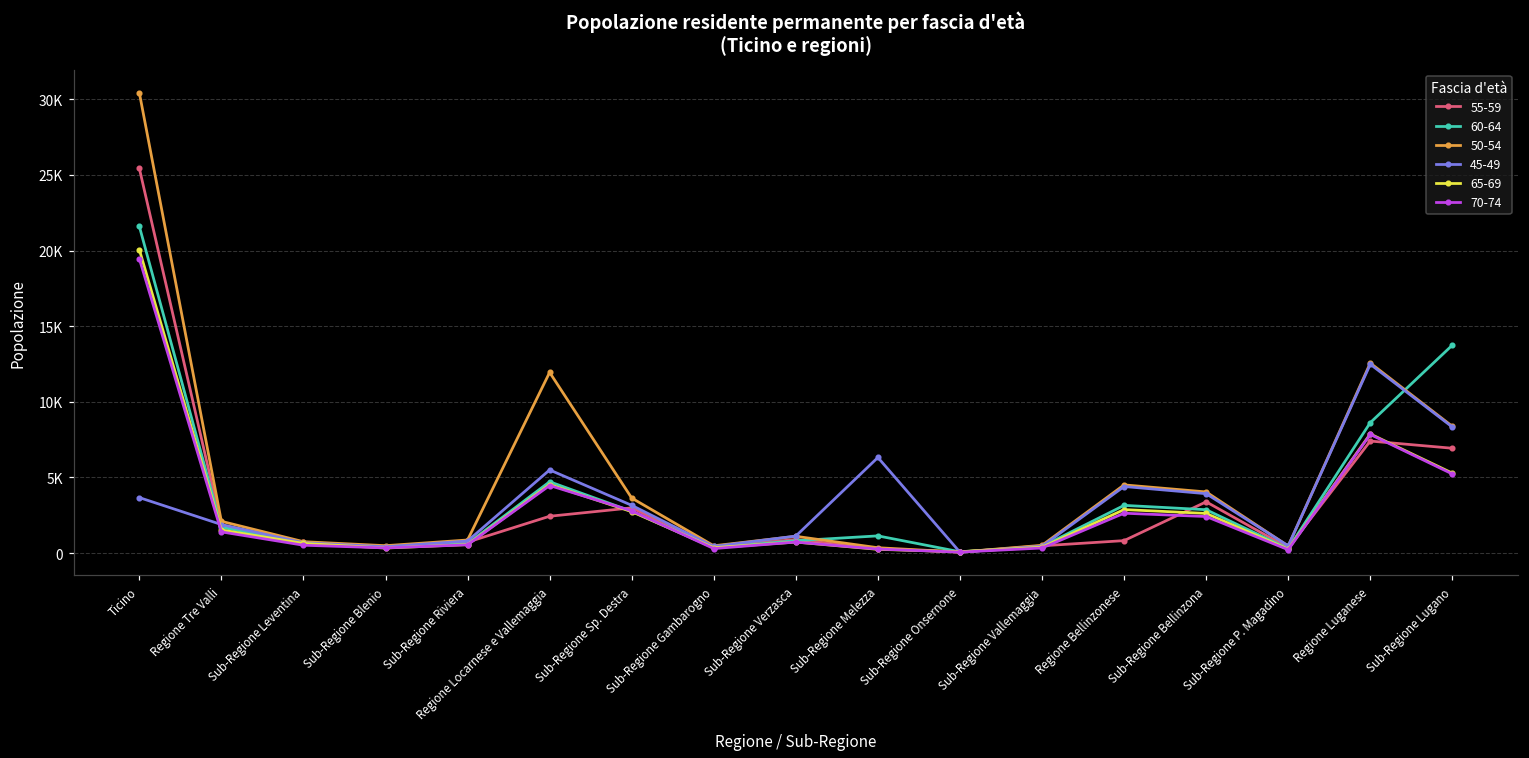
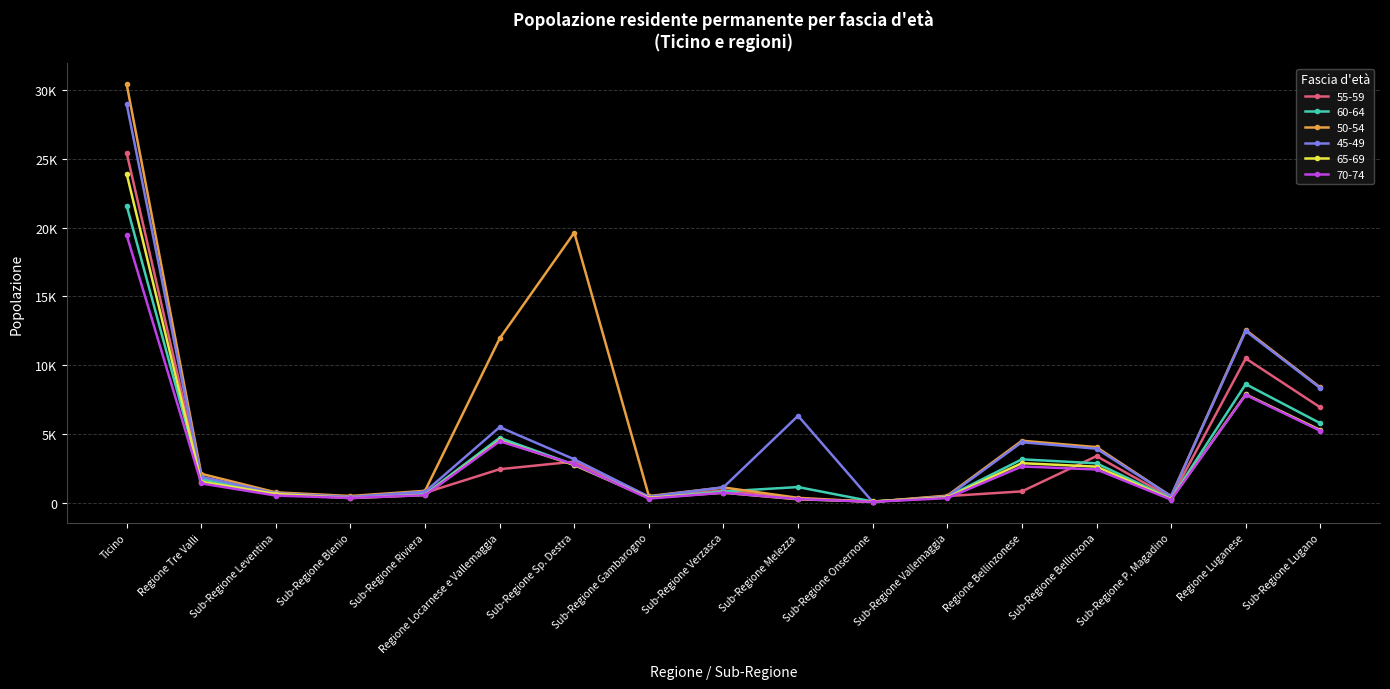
  {
    "55-59": {
      "Ticino": 25400,
      "Regione Locarnese e Vallemaggia": 2400,
      "Regione Bellinzonese": 800,
      "Sub-Regione Bellinzona": 3400,
-     "Regione Luganese": 7400,
+     "Regione Luganese": 10500,
      "Sub-Regione Lugano": 6900
    },
    "60-64": {
      "Ticino": 21600,
      "Regione Locarnese e Vallemaggia": 4700,
      "Sub-Regione Melezza": 1100,
      "Regione Bellinzonese": 3200,
      "Sub-Regione Bellinzona": 2900,
      "Regione Luganese": 8600,
-     "Sub-Regione Lugano": 13700
+     "Sub-Regione Lugano": 5800
    },
    "50-54": {
      "Ticino": 30400,
      "Regione Tre Valli": 2100,
      "Regione Locarnese e Vallemaggia": 11900,
-     "Sub-Regione Sp. Destra": 3600
+     "Sub-Regione Sp. Destra": 19600
    },
    "45-49": {
-     "Ticino": 3700,
+     "Ticino": 29000,
      "Regione Locarnese e Vallemaggia": 5500,
      "Sub-Regione Melezza": 6300
    },
    "65-69": {
-     "Ticino": 20100,
+     "Ticino": 23900,
      "Regione Bellinzonese": 2900,
      "Sub-Regione Bellinzona": 2600
    },
    "70-74": {
      "Ticino": 19500,
      "Regione Bellinzonese": 2600,
      "Sub-Regione Bellinzona": 2400
    }
  }
